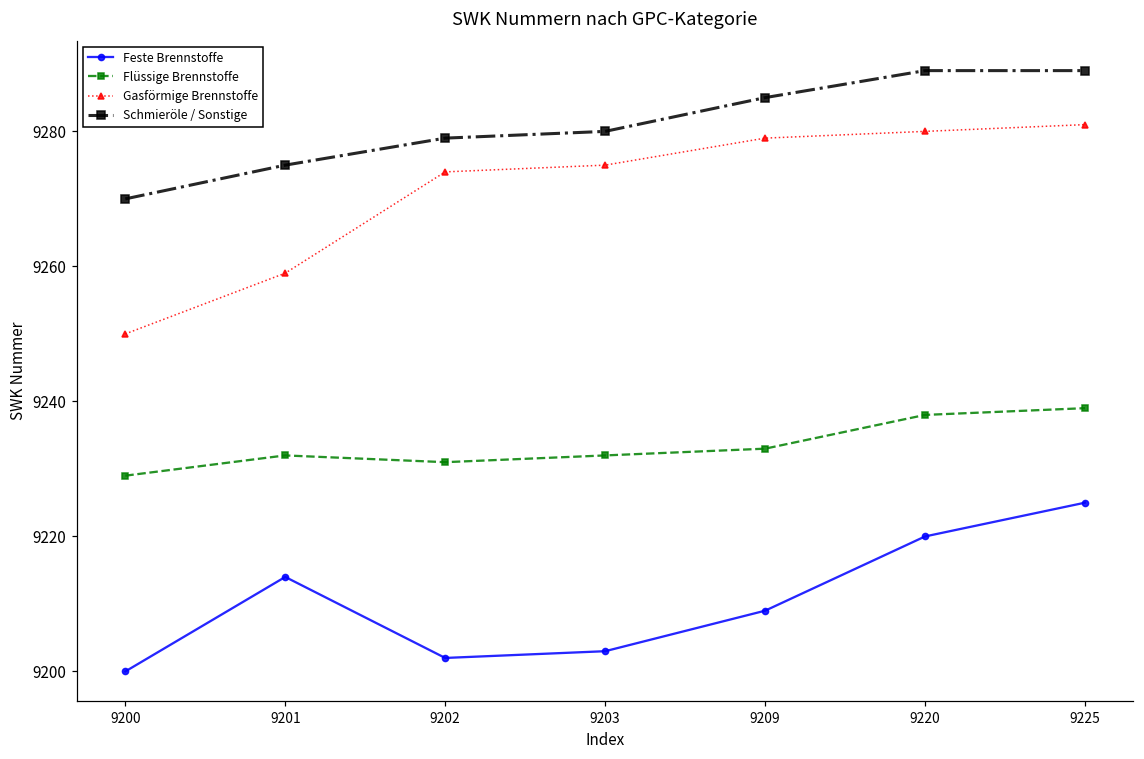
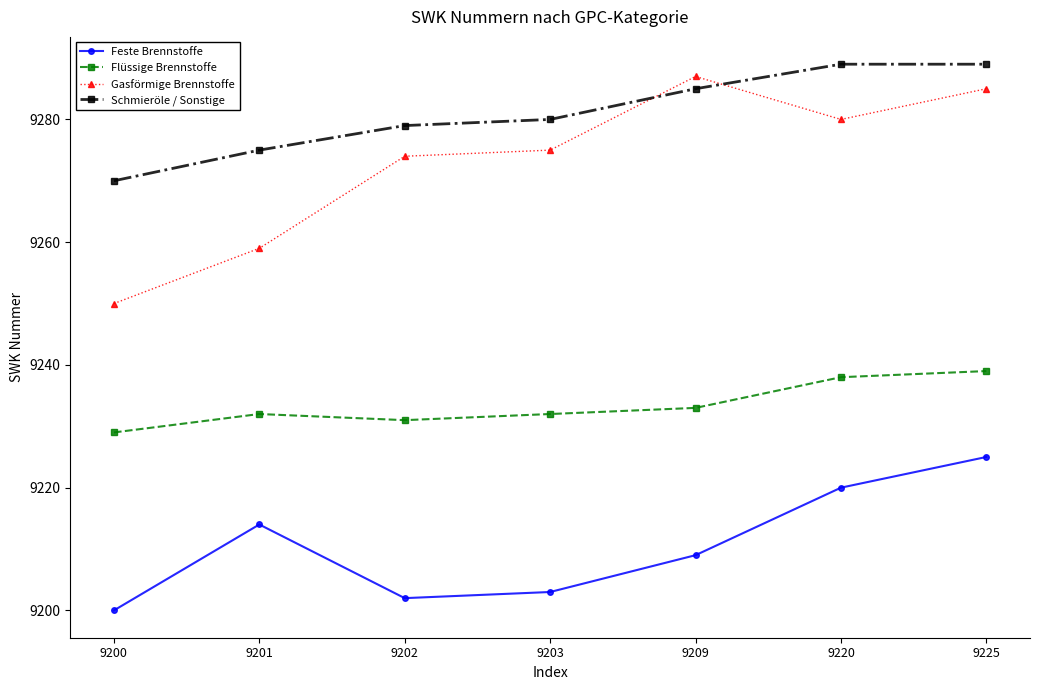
  {
    "Feste Brennstoffe": {
      "9200": 9200,
      "9201": 9214,
      "9202": 9202,
      "9203": 9203,
      "9209": 9209,
      "9220": 9220,
      "9225": 9225
    },
    "Flüssige Brennstoffe": {
      "9200": 9229,
      "9201": 9232,
      "9202": 9231,
      "9203": 9232,
      "9209": 9233,
      "9220": 9238,
      "9225": 9239
    },
    "Gasförmige Brennstoffe": {
      "9200": 9250,
      "9201": 9259,
      "9202": 9274,
      "9203": 9275,
-     "9209": 9279,
+     "9209": 9287,
      "9220": 9280,
-     "9225": 9281
+     "9225": 9285
    },
    "Schmieröle / Sonstige": {
      "9200": 9270,
      "9201": 9275,
      "9202": 9279,
      "9203": 9280,
      "9209": 9285,
      "9220": 9289,
      "9225": 9289
    }
  }
